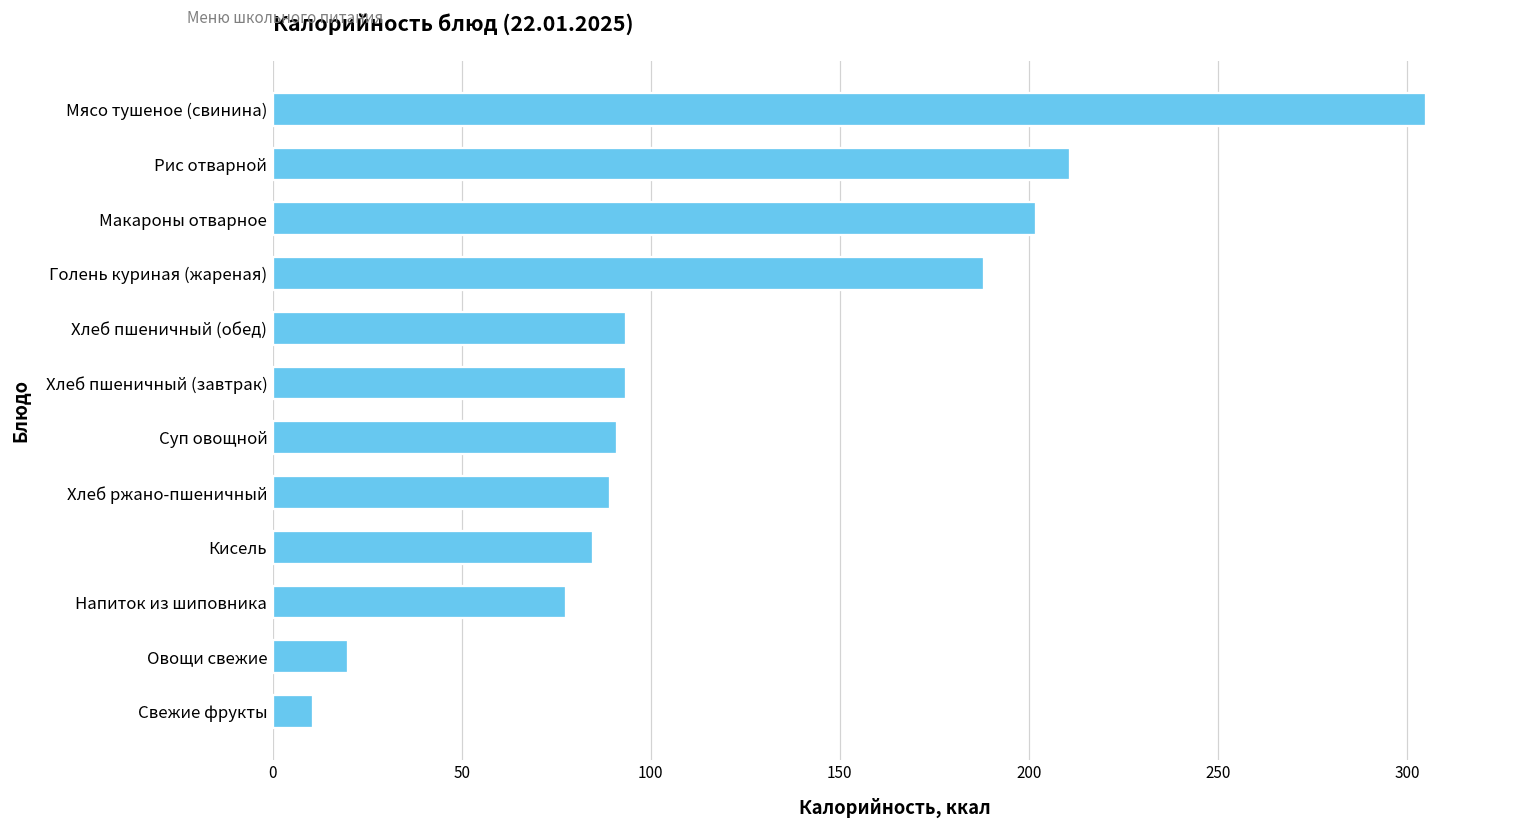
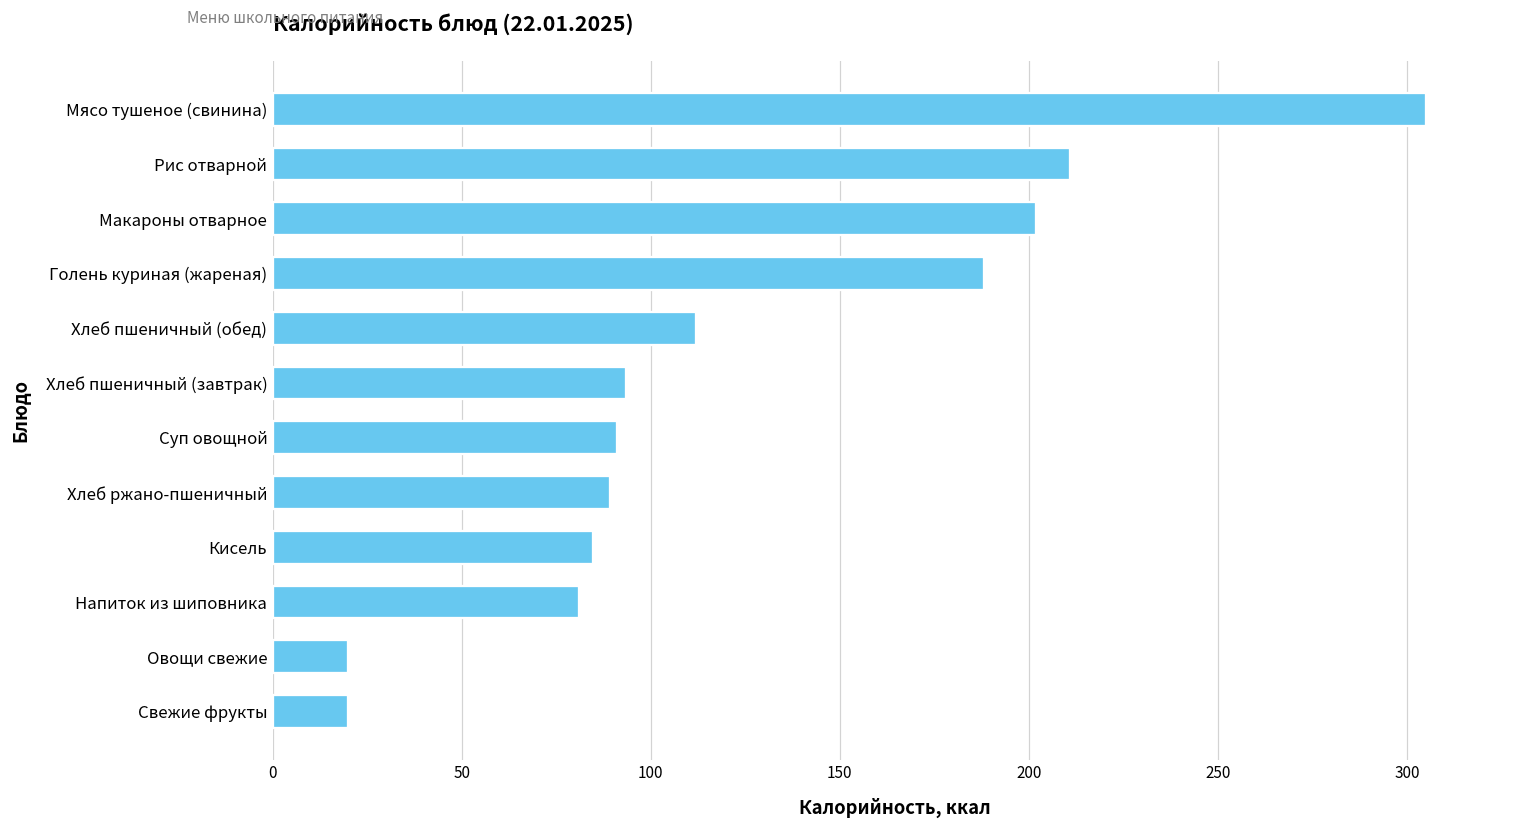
  {
    "Мясо тушеное (свинина)": 305,
    "Рис отварной": 211,
    "Макароны отварное": 202,
    "Голень куриная (жареная)": 188,
-   "Хлеб пшеничный (обед)": 94,
+   "Хлеб пшеничный (обед)": 112,
    "Хлеб пшеничный (завтрак)": 94,
    "Суп овощной": 91,
    "Хлеб ржано-пшеничный": 89,
    "Кисель": 85,
-   "Напиток из шиповника": 78,
+   "Напиток из шиповника": 81,
    "Овощи свежие": 20,
-   "Свежие фрукты": 11
+   "Свежие фрукты": 20
  }
